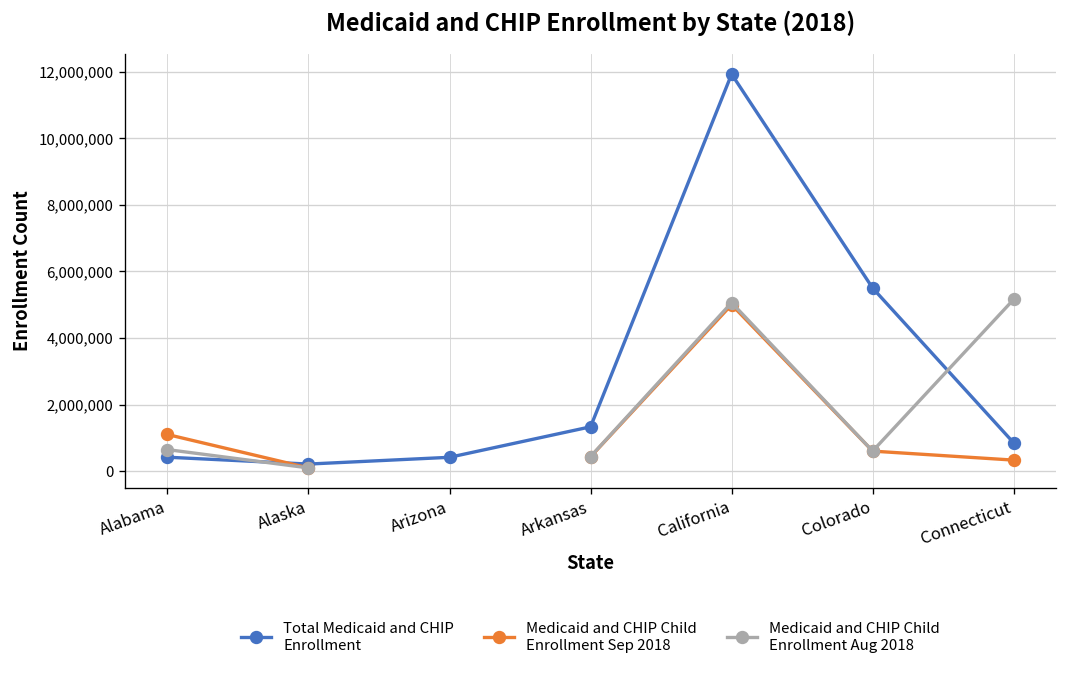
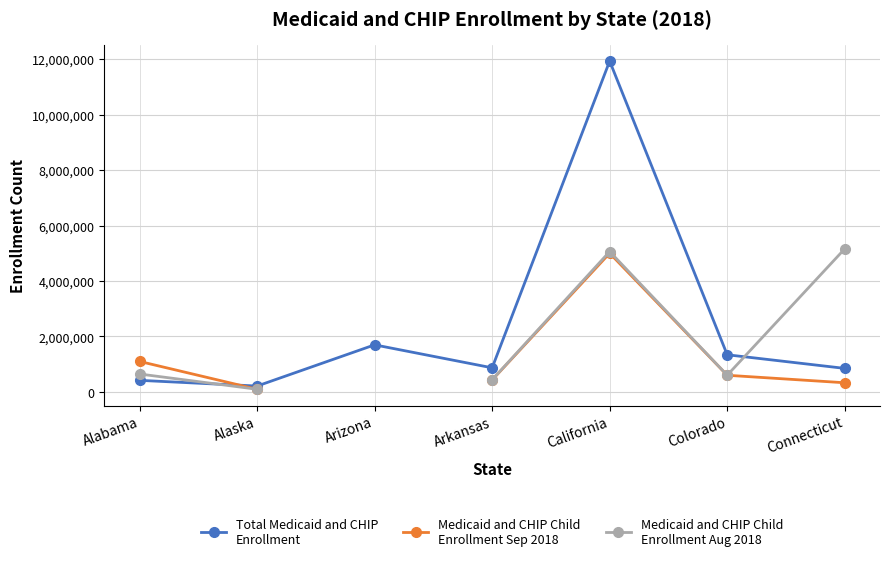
  {
    "Total Medicaid and CHIP Enrollment": {
      "Alabama": "400,000",
      "Alaska": "200,000",
-     "Arizona": "400,000",
-     "Arkansas": "1,300,000",
+     "Arizona": "1,700,000",
+     "Arkansas": "900,000",
      "California": "11,900,000",
-     "Colorado": "5,500,000",
+     "Colorado": "1,300,000",
      "Connecticut": "800,000"
    },
    "Medicaid and CHIP Child Enrollment Sep 2018": {
      "Alabama": "1,100,000",
      "Connecticut": "300,000"
    },
    "Medicaid and CHIP Child Enrollment Aug 2018": {
      "Alabama": "600,000",
      "Connecticut": "5,200,000"
    }
  }
